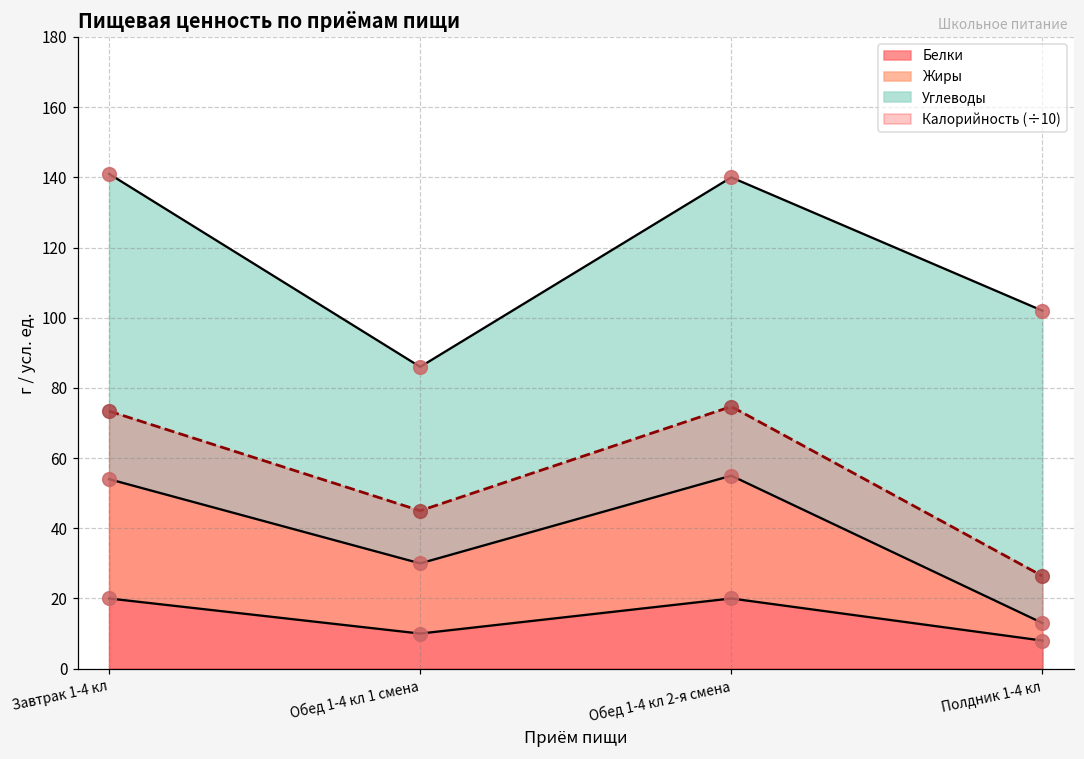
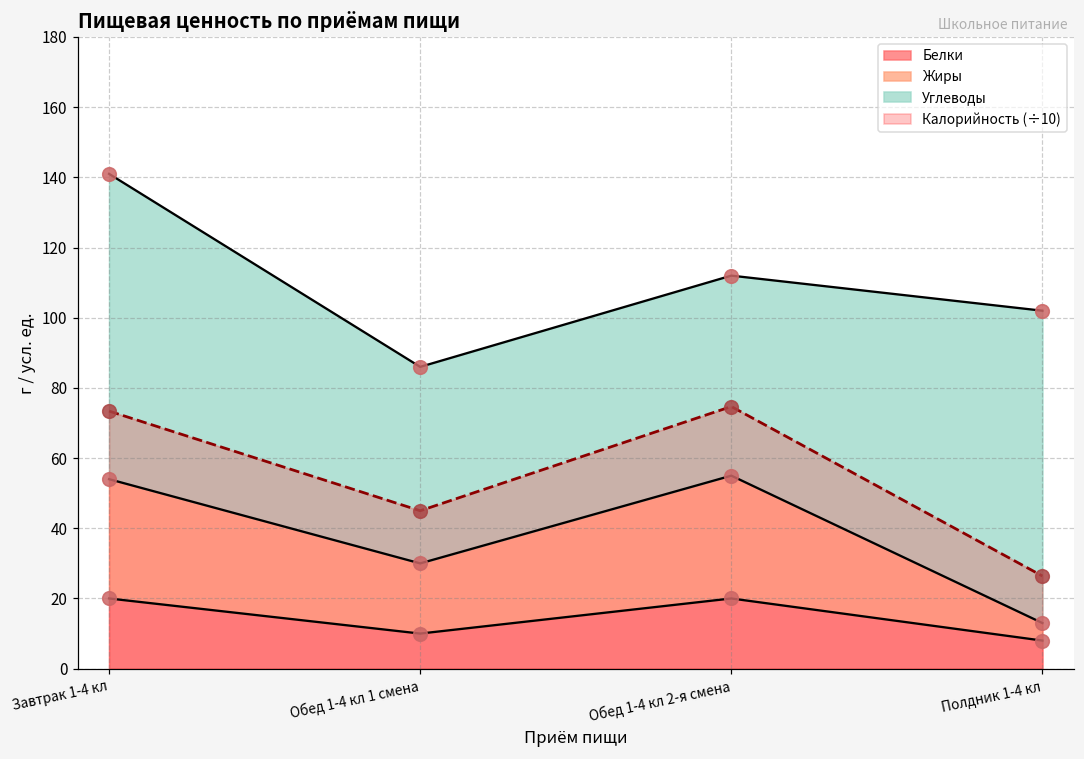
  {
    "Углеводы": {
      "Завтрак 1-4 кл": 87,
      "Обед 1-4 кл 1 смена": 56,
-     "Обед 1-4 кл 2-я смена": 85,
+     "Обед 1-4 кл 2-я смена": 57,
      "Полдник 1-4 кл": 89
    }
  }
